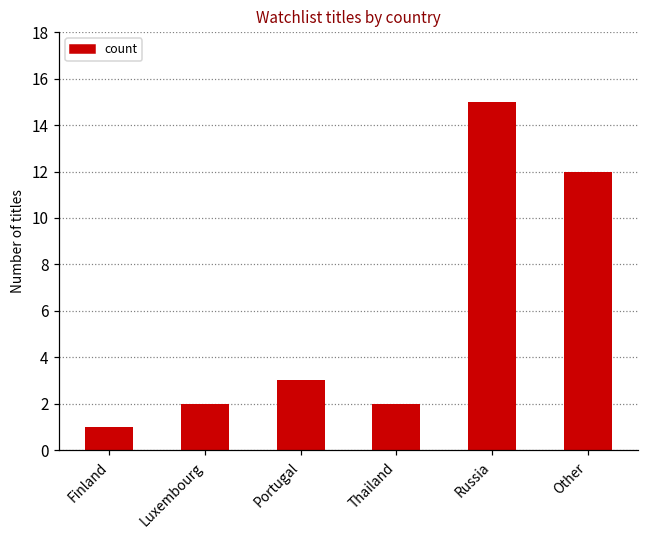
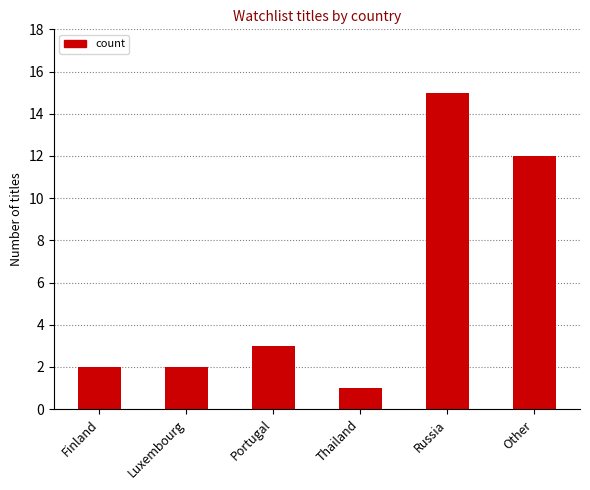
  {
-   "Finland": 1,
+   "Finland": 2,
    "Luxembourg": 2,
    "Portugal": 3,
-   "Thailand": 2,
+   "Thailand": 1,
    "Russia": 15,
    "Other": 12
  }
